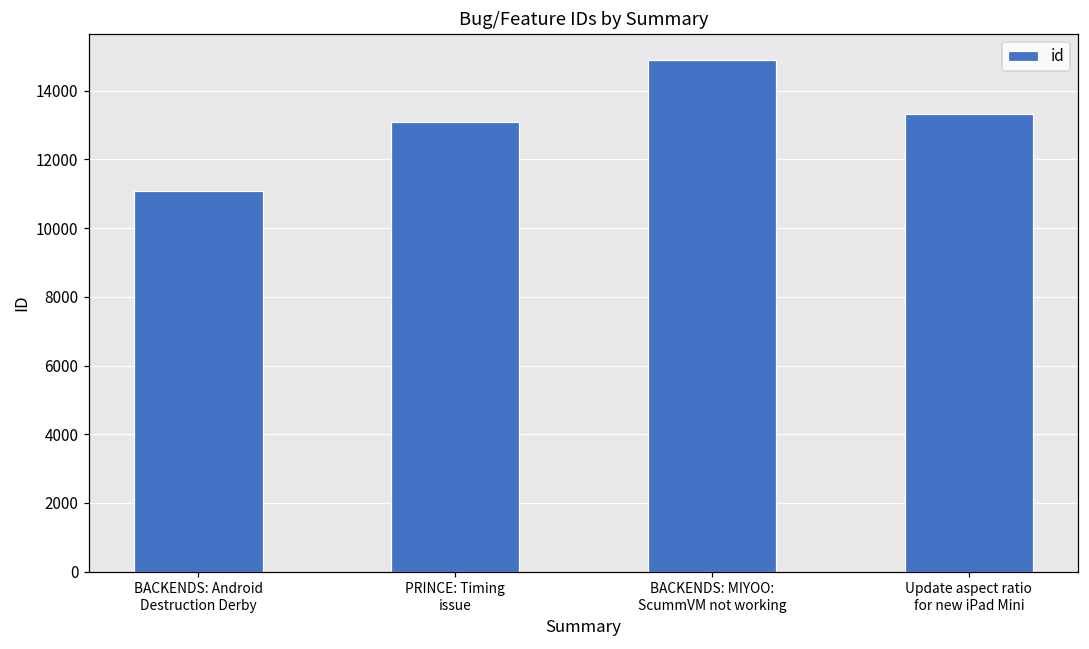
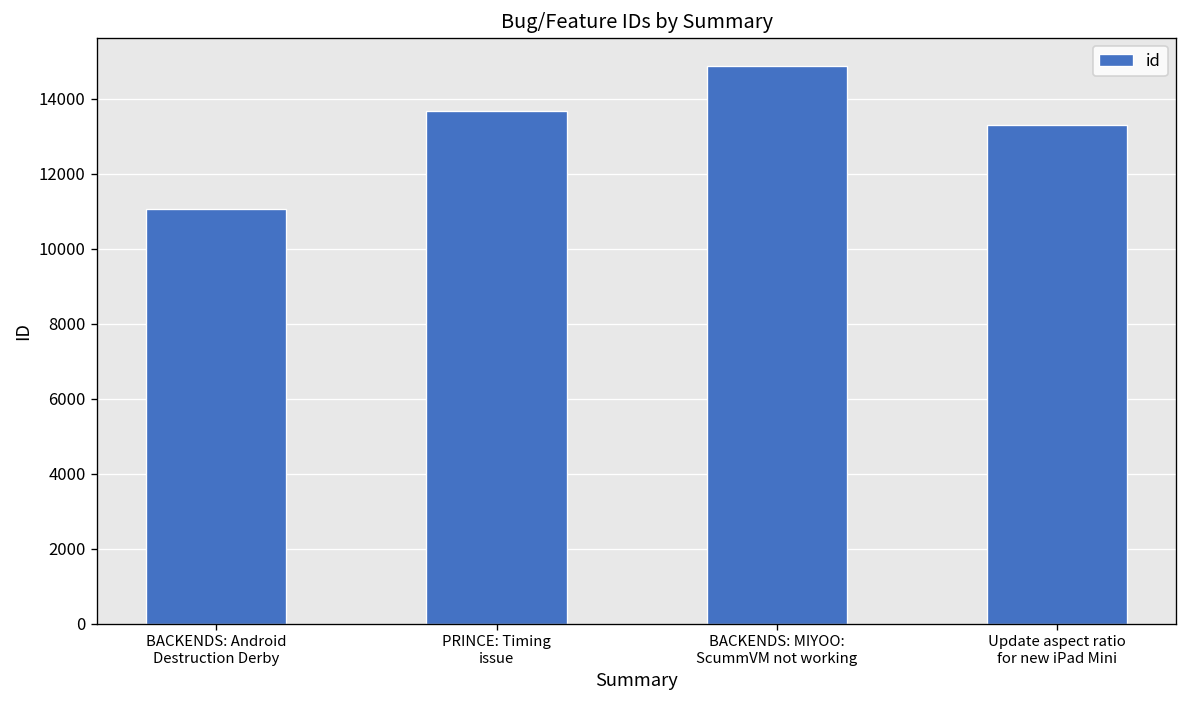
  {
    "BACKENDS: Android Destruction Derby": 11100,
-   "PRINCE: Timing issue": 13100,
+   "PRINCE: Timing issue": 13700,
    "BACKENDS: MIYOO: ScummVM not working": 14900,
    "Update aspect ratio for new iPad Mini": 13300
  }
